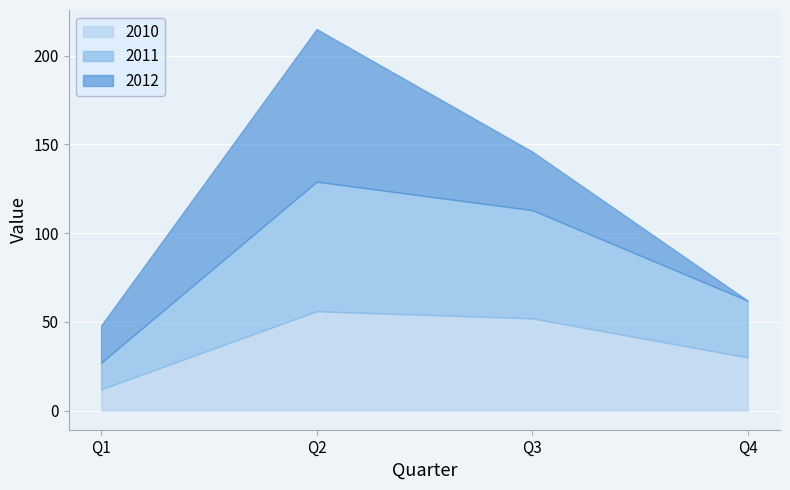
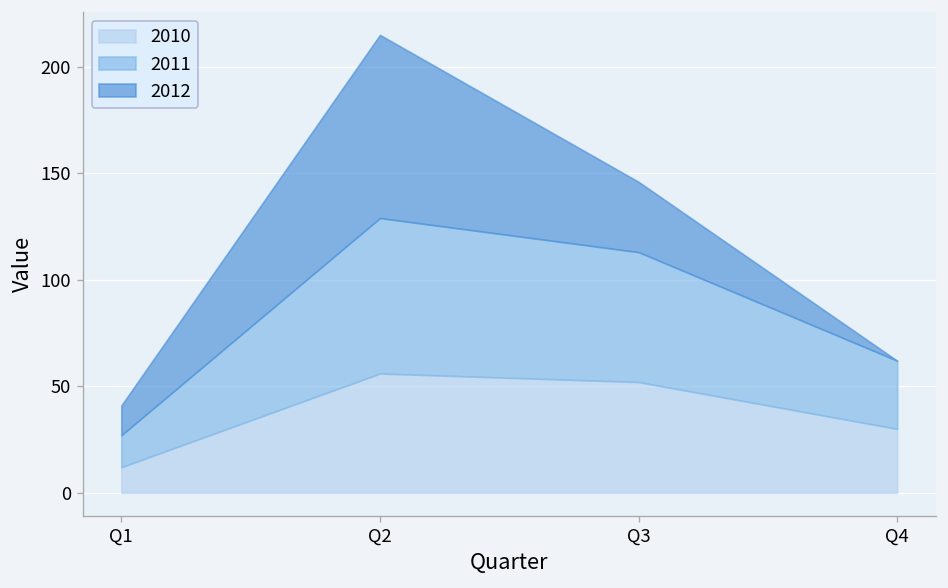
  {
    "2012": {
-     "Q1": 21,
+     "Q1": 14,
      "Q2": 86,
      "Q3": 33
    }
  }
